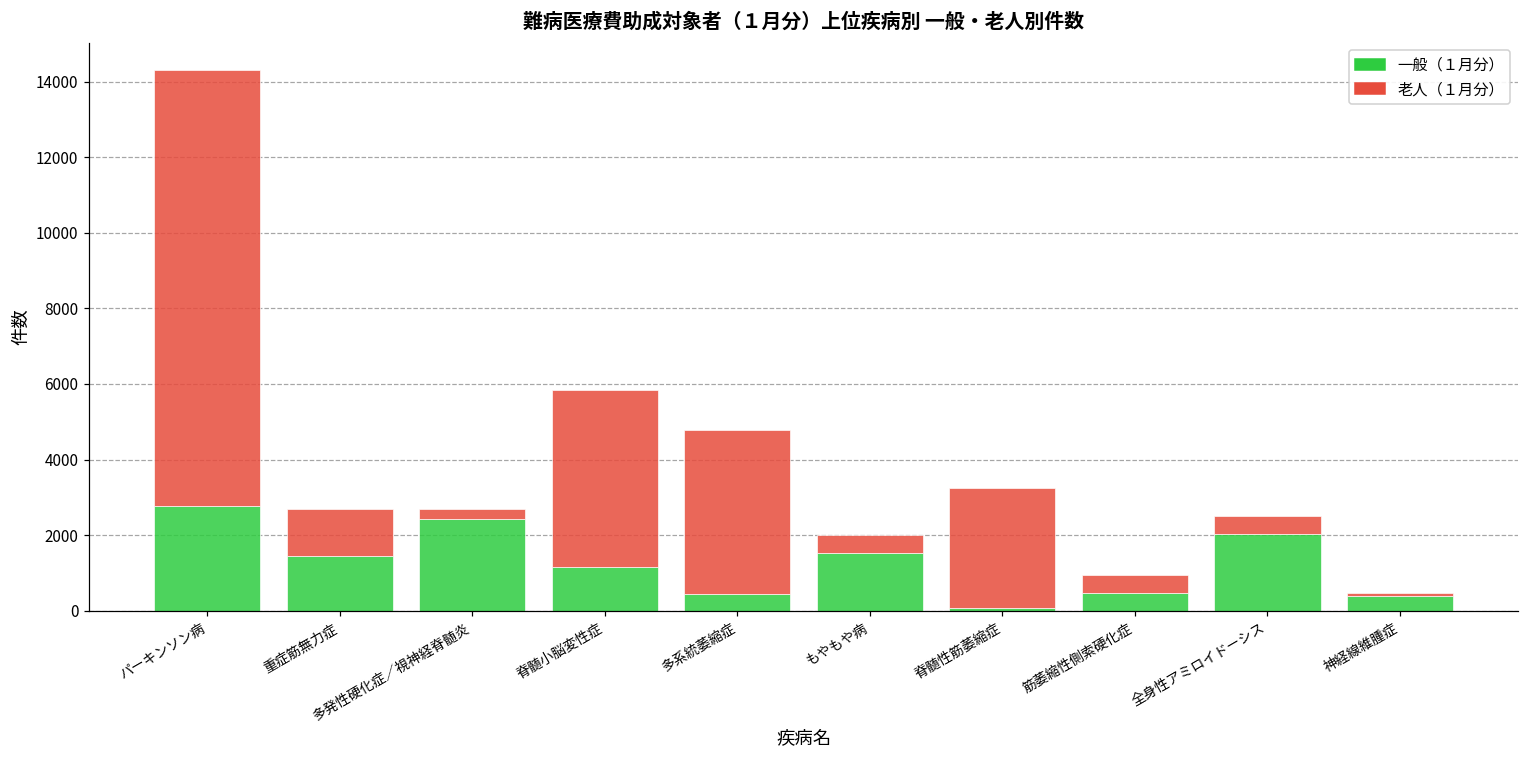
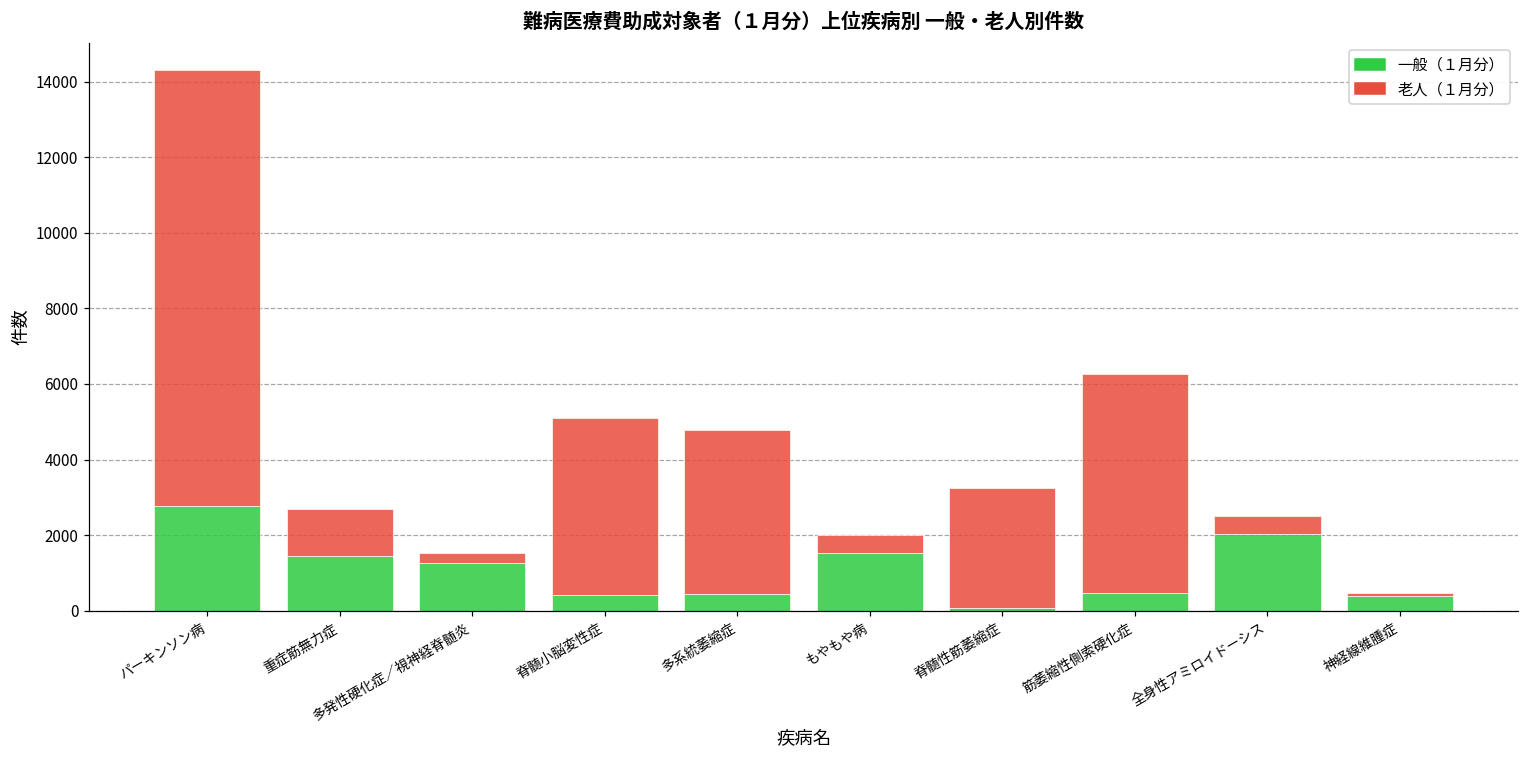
  {
    "一般（１月分）": {
      "パーキンソン病": 2800,
      "重症筋無力症": 1500,
-     "多発性硬化症／視神経脊髄炎": 2400,
-     "脊髄小脳変性症": 1200,
+     "多発性硬化症／視神経脊髄炎": 1300,
+     "脊髄小脳変性症": 400,
      "多系統萎縮症": 400,
      "もやもや病": 1500,
      "脊髄性筋萎縮症": 100,
      "筋萎縮性側索硬化症": 500,
      "全身性アミロイドーシス": 2000,
      "神経線維腫症": 400
    },
    "老人（１月分）": {
      "パーキンソン病": 11500,
      "重症筋無力症": 1200,
      "多発性硬化症／視神経脊髄炎": 300,
      "脊髄小脳変性症": 4700,
      "多系統萎縮症": 4300,
      "もやもや病": 500,
      "脊髄性筋萎縮症": 3200,
-     "筋萎縮性側索硬化症": 500,
+     "筋萎縮性側索硬化症": 5800,
      "全身性アミロイドーシス": 500
    }
  }
